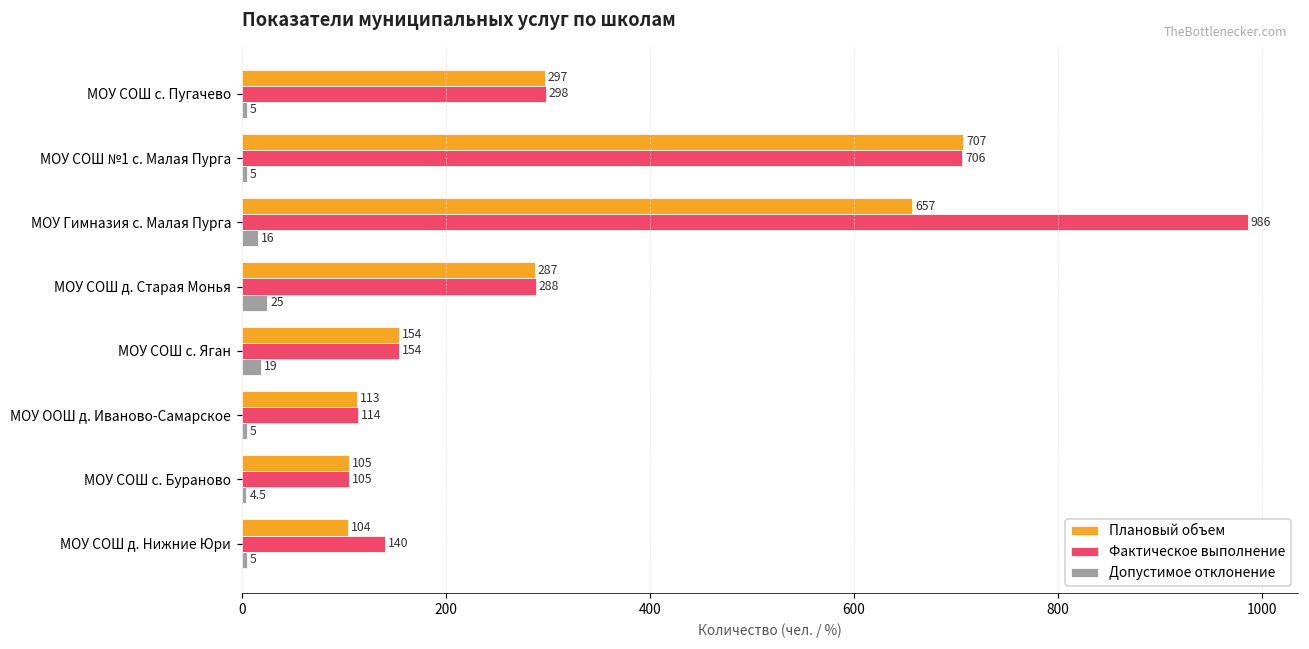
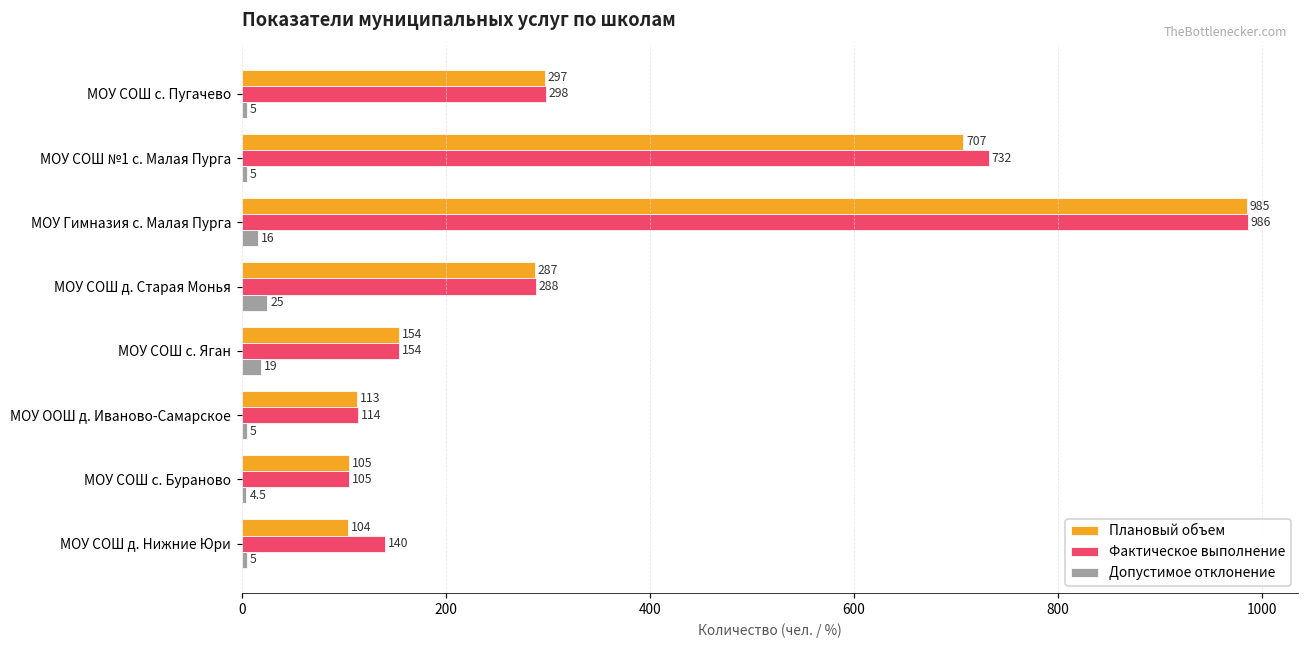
  {
    "Плановый объем": {
      "МОУ СОШ с. Пугачево": 297,
      "МОУ СОШ №1 с. Малая Пурга": 707,
-     "МОУ Гимназия с. Малая Пурга": 657,
+     "МОУ Гимназия с. Малая Пурга": 985,
      "МОУ СОШ д. Старая Монья": 287,
      "МОУ СОШ с. Яган": 154,
      "МОУ ООШ д. Иваново-Самарское": 113,
      "МОУ СОШ с. Бураново": 105,
      "МОУ СОШ д. Нижние Юри": 104
    },
    "Фактическое выполнение": {
      "МОУ СОШ с. Пугачево": 298,
-     "МОУ СОШ №1 с. Малая Пурга": 706,
+     "МОУ СОШ №1 с. Малая Пурга": 732,
      "МОУ Гимназия с. Малая Пурга": 986,
      "МОУ СОШ д. Старая Монья": 288,
      "МОУ СОШ с. Яган": 154,
      "МОУ ООШ д. Иваново-Самарское": 114,
      "МОУ СОШ с. Бураново": 105,
      "МОУ СОШ д. Нижние Юри": 140
    },
    "Допустимое отклонение": {
      "МОУ СОШ с. Пугачево": 5,
      "МОУ СОШ №1 с. Малая Пурга": 5,
      "МОУ Гимназия с. Малая Пурга": 16,
      "МОУ СОШ д. Старая Монья": 25,
      "МОУ СОШ с. Яган": 19,
      "МОУ ООШ д. Иваново-Самарское": 5,
      "МОУ СОШ с. Бураново": 4.5,
      "МОУ СОШ д. Нижние Юри": 5
    }
  }
